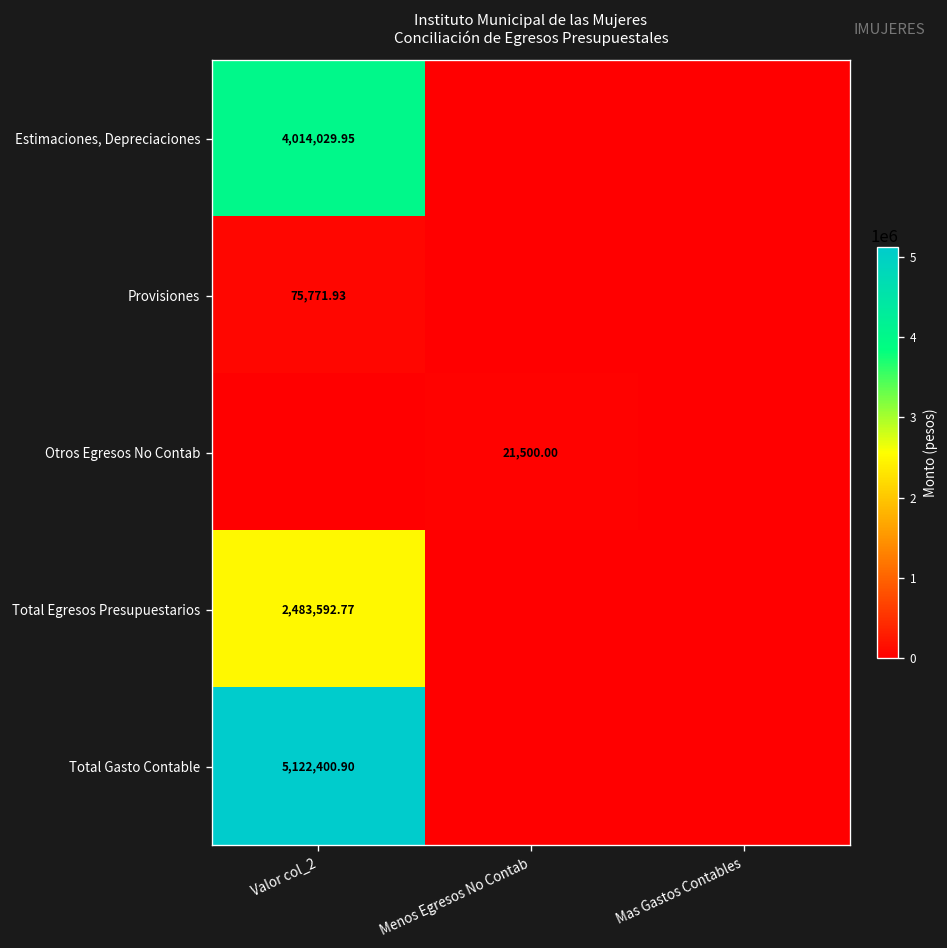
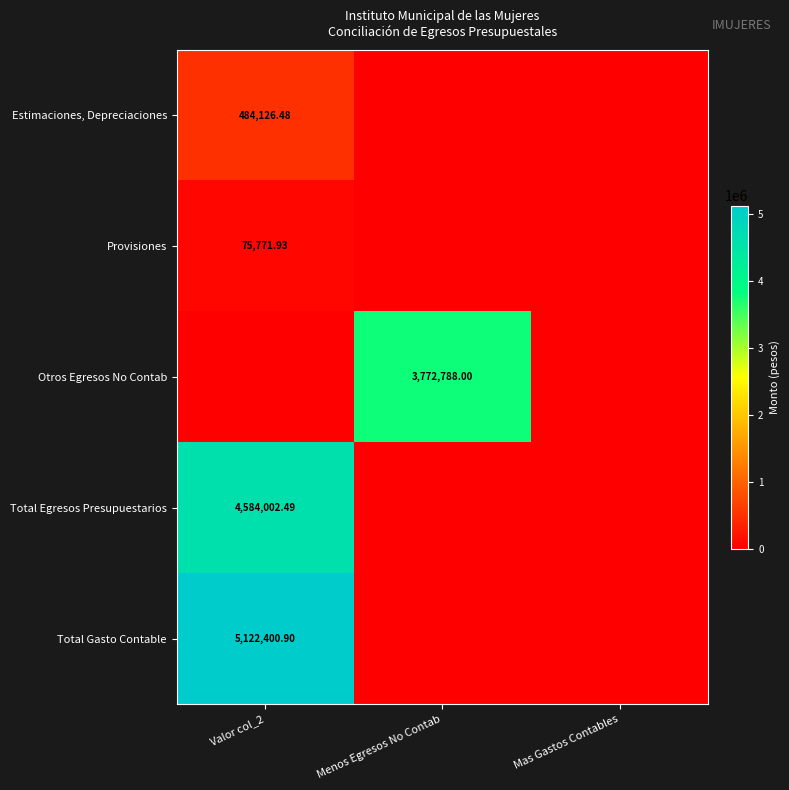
  {
    "Estimaciones, Depreciaciones": {
-     "Valor col_2": "4,014,029.95"
+     "Valor col_2": "484,126.48"
    },
    "Provisiones": {
      "Valor col_2": "75,771.93"
    },
    "Otros Egresos No Contab": {
-     "Menos Egresos No Contab": "21,500.00"
+     "Menos Egresos No Contab": "3,772,788.00"
    },
    "Total Egresos Presupuestarios": {
-     "Valor col_2": "2,483,592.77"
+     "Valor col_2": "4,584,002.49"
    },
    "Total Gasto Contable": {
      "Valor col_2": "5,122,400.90"
    }
  }
